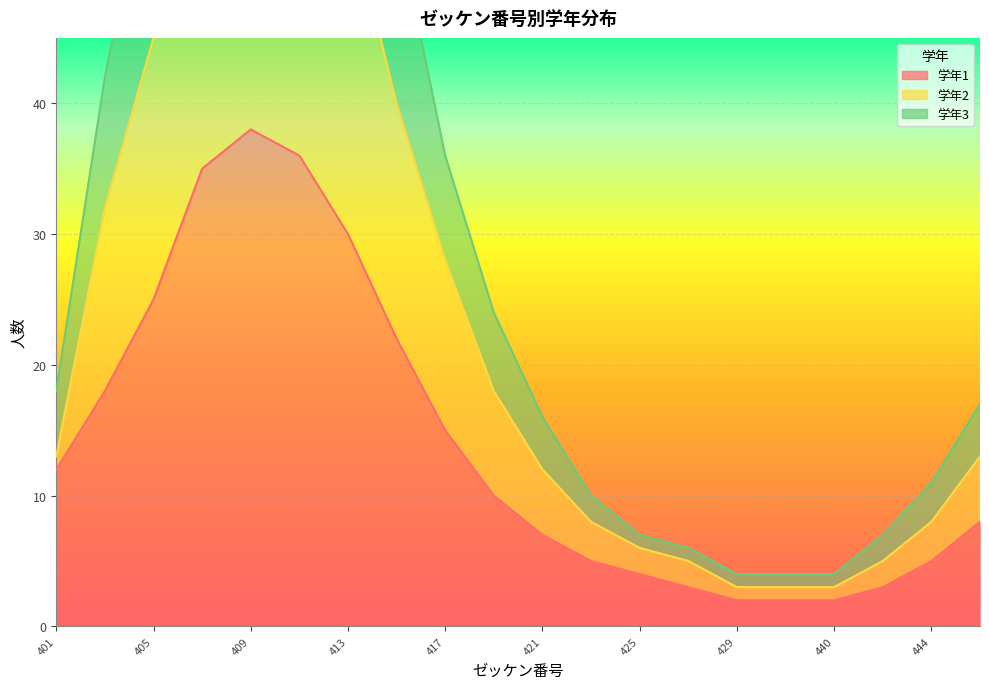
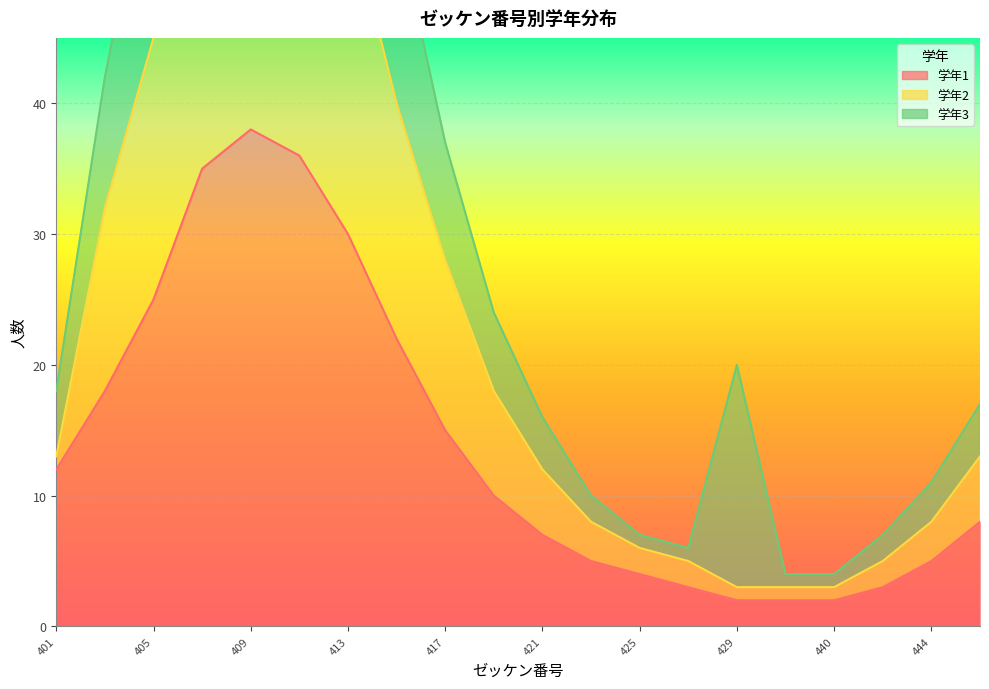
  {
    "学年1": {
      "401": 12,
      "405": 25,
      "409": 38,
      "413": 30,
      "417": 15,
      "421": 7,
      "425": 4,
      "429": 2,
      "440": 2,
      "444": 5
    },
    "学年2": {
      "401": 1,
      "405": 20,
      "417": 13,
      "421": 5,
      "425": 2,
      "429": 1,
      "440": 1,
      "444": 3
    },
    "学年3": {
      "401": 5,
-     "417": 8,
+     "417": 9,
      "421": 4,
      "425": 1,
-     "429": 1,
+     "429": 17,
      "440": 1,
      "444": 3
    }
  }
